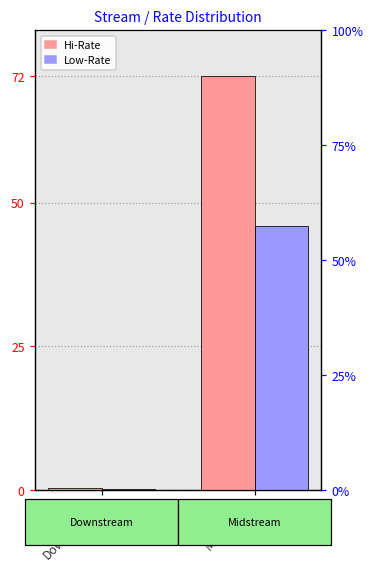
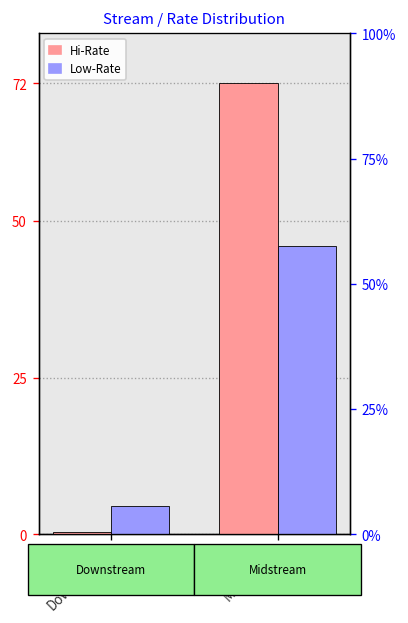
  {
    "Hi-Rate": {
      "Midstream": 72
    },
    "Low-Rate": {
-     "Downstream": 0,
+     "Downstream": 5,
      "Midstream": 46
    }
  }
